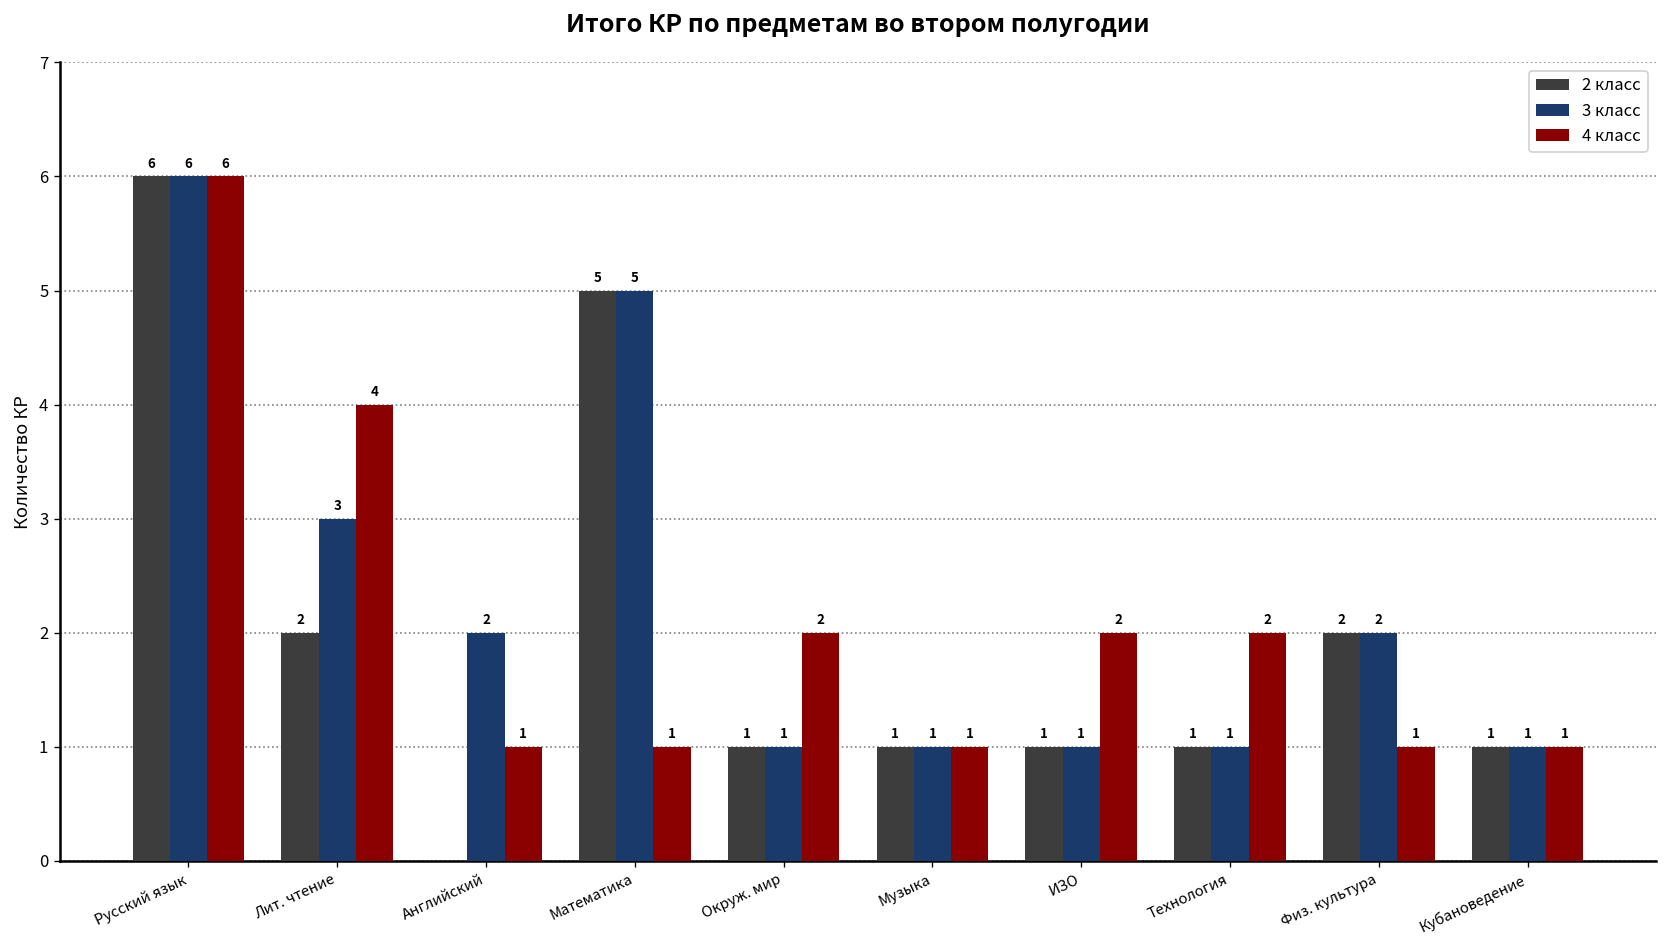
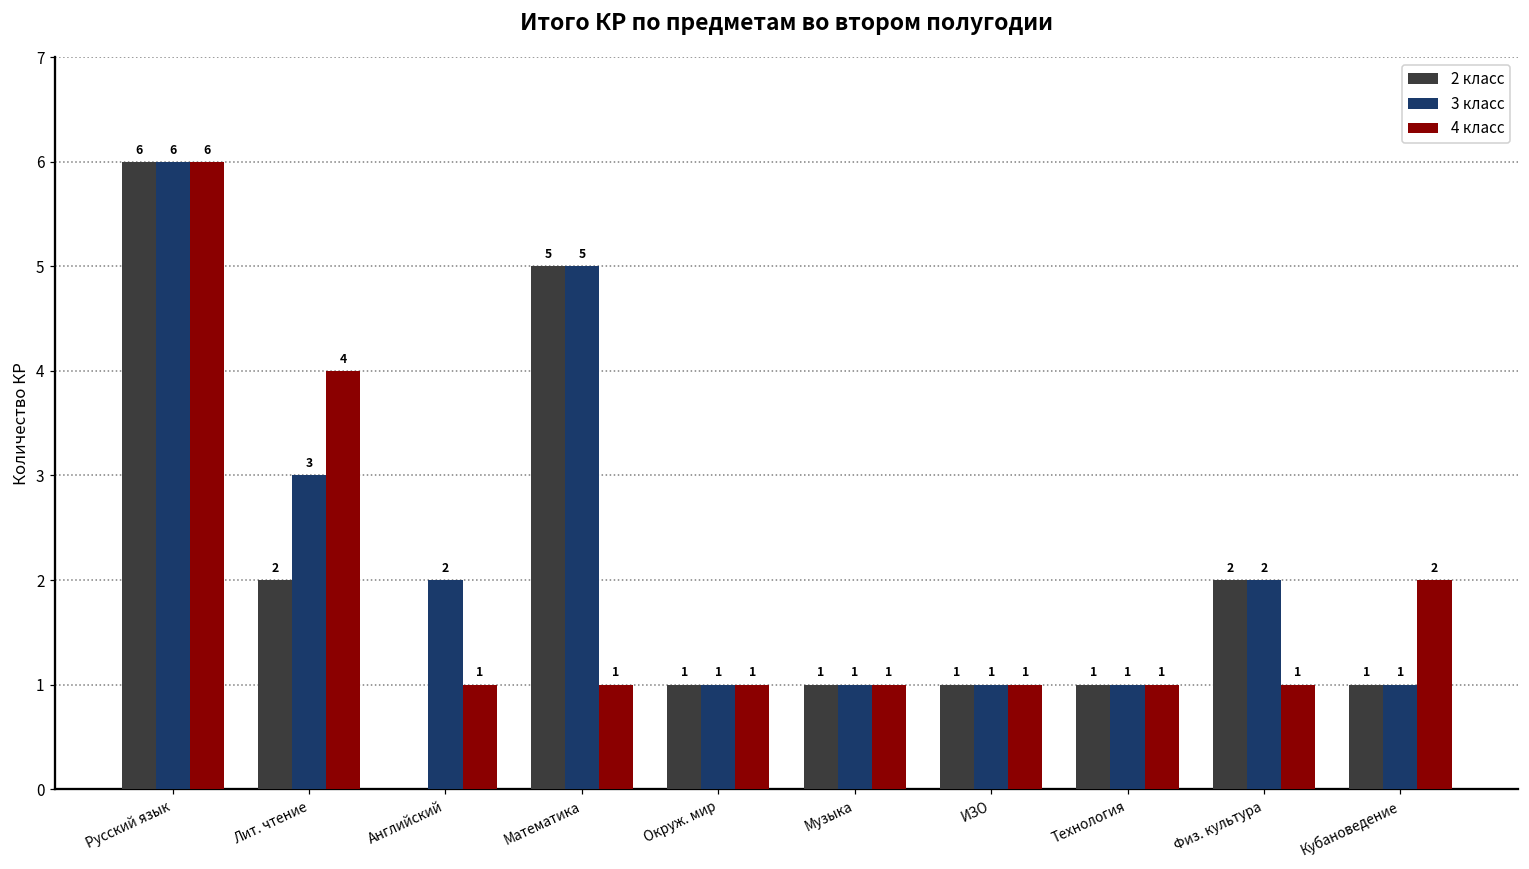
  {
    "4 класс": {
      "Русский язык": 6,
      "Лит. чтение": 4,
      "Английский": 1,
      "Математика": 1,
-     "Окруж. мир": 2,
+     "Окруж. мир": 1,
      "Музыка": 1,
-     "ИЗО": 2,
-     "Технология": 2,
+     "ИЗО": 1,
+     "Технология": 1,
      "Физ. культура": 1,
-     "Кубановедение": 1
+     "Кубановедение": 2
    }
  }
